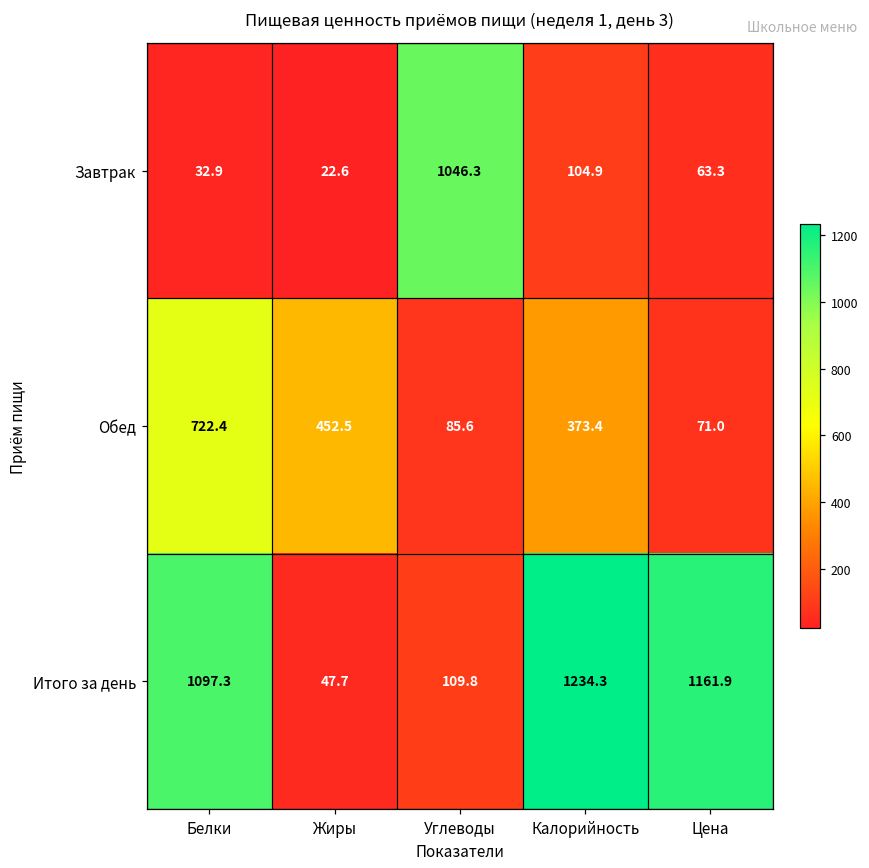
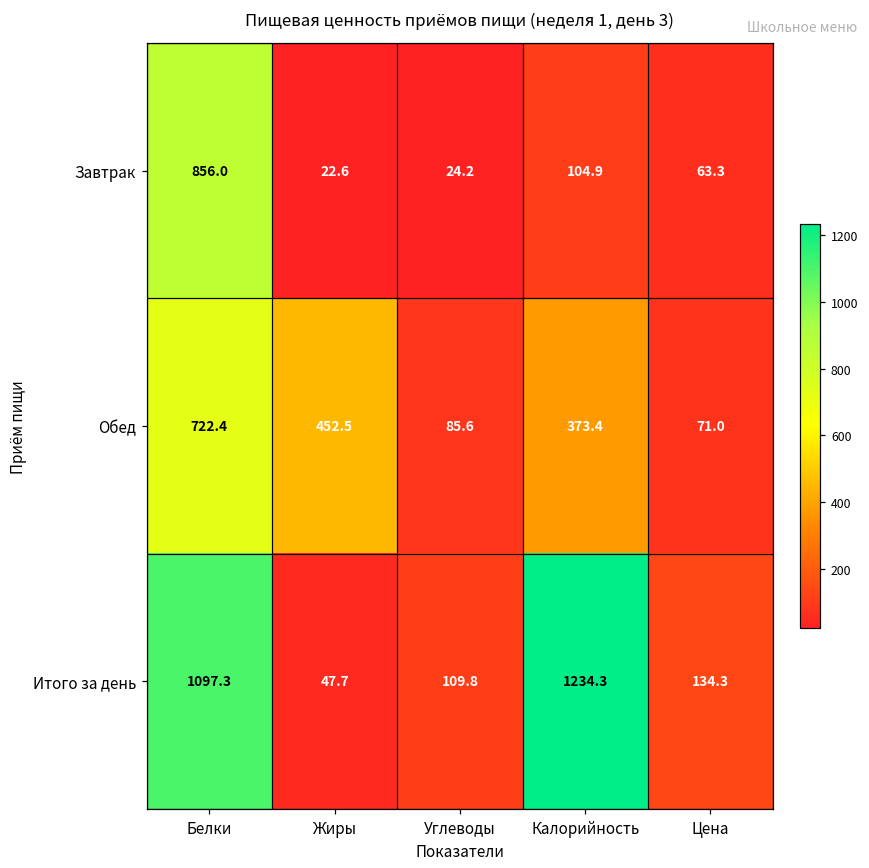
  {
    "Завтрак": {
-     "Белки": 32.9,
+     "Белки": 856.0,
      "Жиры": 22.6,
-     "Углеводы": 1046.3,
+     "Углеводы": 24.2,
      "Калорийность": 104.9,
      "Цена": 63.3
    },
    "Обед": {
      "Белки": 722.4,
      "Жиры": 452.5,
      "Углеводы": 85.6,
      "Калорийность": 373.4,
      "Цена": 71.0
    },
    "Итого за день": {
      "Белки": 1097.3,
      "Жиры": 47.7,
      "Углеводы": 109.8,
      "Калорийность": 1234.3,
-     "Цена": 1161.9
+     "Цена": 134.3
    }
  }
